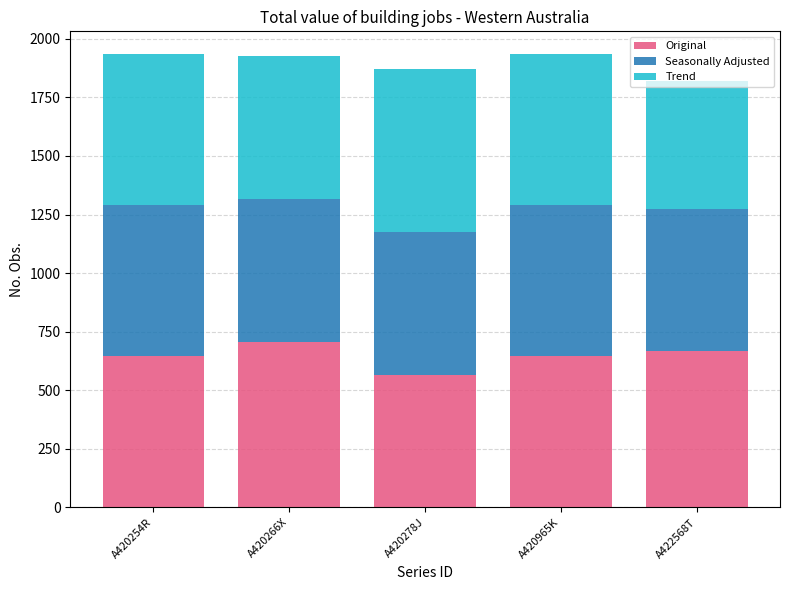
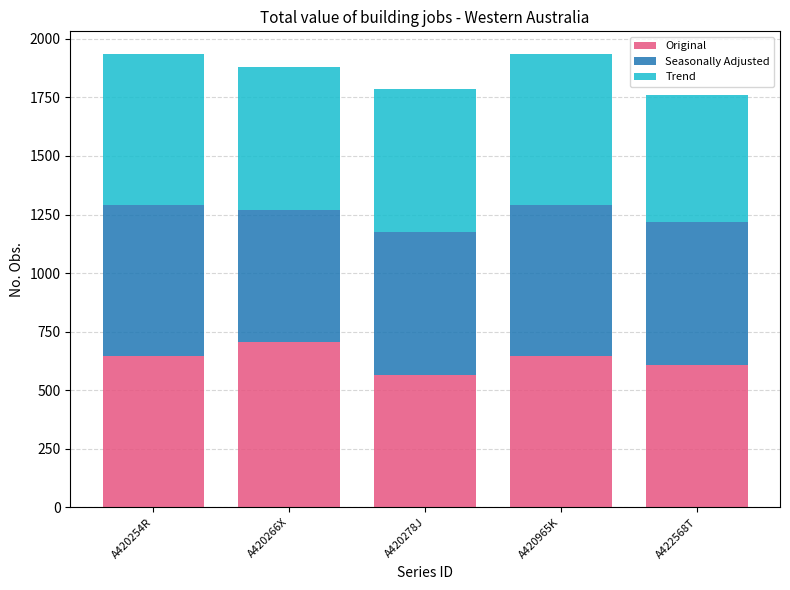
  {
    "Original": {
      "A420254R": 650,
      "A420266X": 710,
      "A420278J": 570,
      "A420965K": 650,
-     "A422568T": 670
+     "A422568T": 610
    },
    "Seasonally Adjusted": {
      "A420254R": 650,
-     "A420266X": 610,
+     "A420266X": 560,
      "A420278J": 610,
      "A420965K": 650,
      "A422568T": 610
    },
    "Trend": {
      "A420254R": 650,
      "A420266X": 610,
-     "A420278J": 690,
+     "A420278J": 610,
      "A420965K": 650
    }
  }
